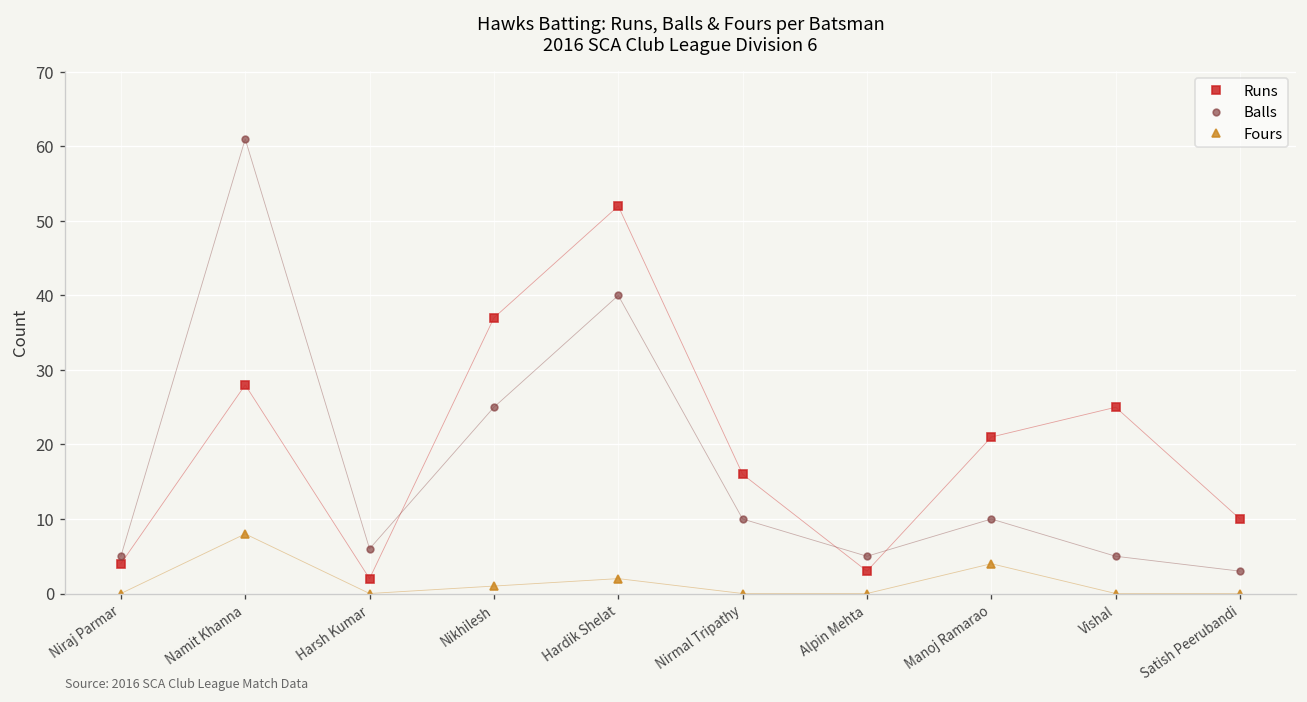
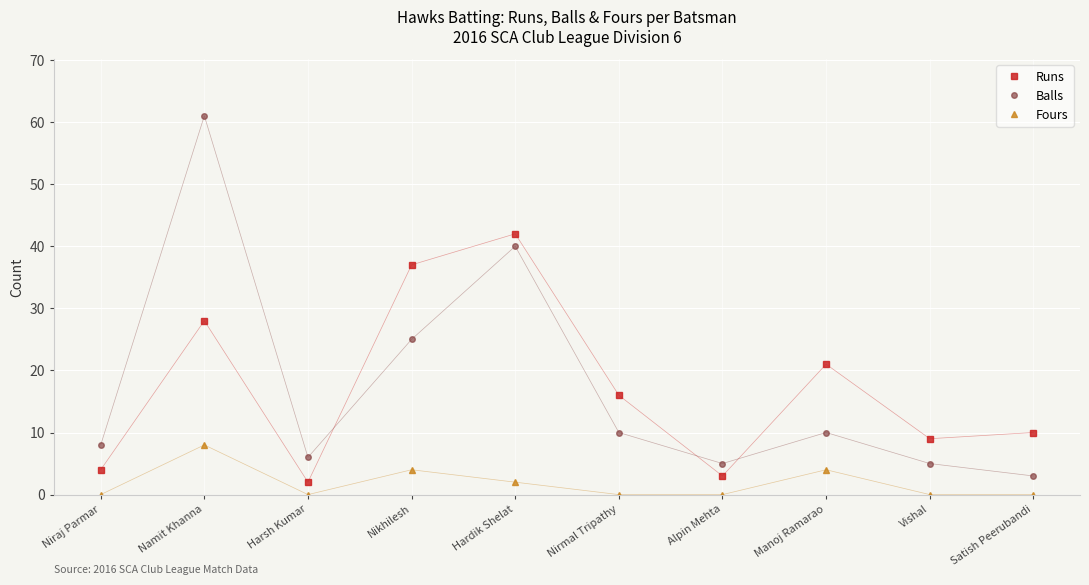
  {
    "Runs": {
      "Niraj Parmar": 4,
      "Namit Khanna": 28,
      "Harsh Kumar": 2,
      "Nikhilesh": 37,
-     "Hardik Shelat": 52,
+     "Hardik Shelat": 42,
      "Nirmal Tripathy": 16,
      "Alpin Mehta": 3,
      "Manoj Ramarao": 21,
-     "Vishal": 25,
+     "Vishal": 9,
      "Satish Peerubandi": 10
    },
    "Balls": {
-     "Niraj Parmar": 5,
+     "Niraj Parmar": 8,
      "Namit Khanna": 61,
      "Harsh Kumar": 6,
      "Nikhilesh": 25,
      "Hardik Shelat": 40,
      "Nirmal Tripathy": 10,
      "Alpin Mehta": 5,
      "Manoj Ramarao": 10,
      "Vishal": 5,
      "Satish Peerubandi": 3
    },
    "Fours": {
      "Niraj Parmar": 0,
      "Namit Khanna": 8,
      "Harsh Kumar": 0,
-     "Nikhilesh": 1,
+     "Nikhilesh": 4,
      "Hardik Shelat": 2,
      "Nirmal Tripathy": 0,
      "Alpin Mehta": 0,
      "Manoj Ramarao": 4,
      "Vishal": 0,
      "Satish Peerubandi": 0
    }
  }
